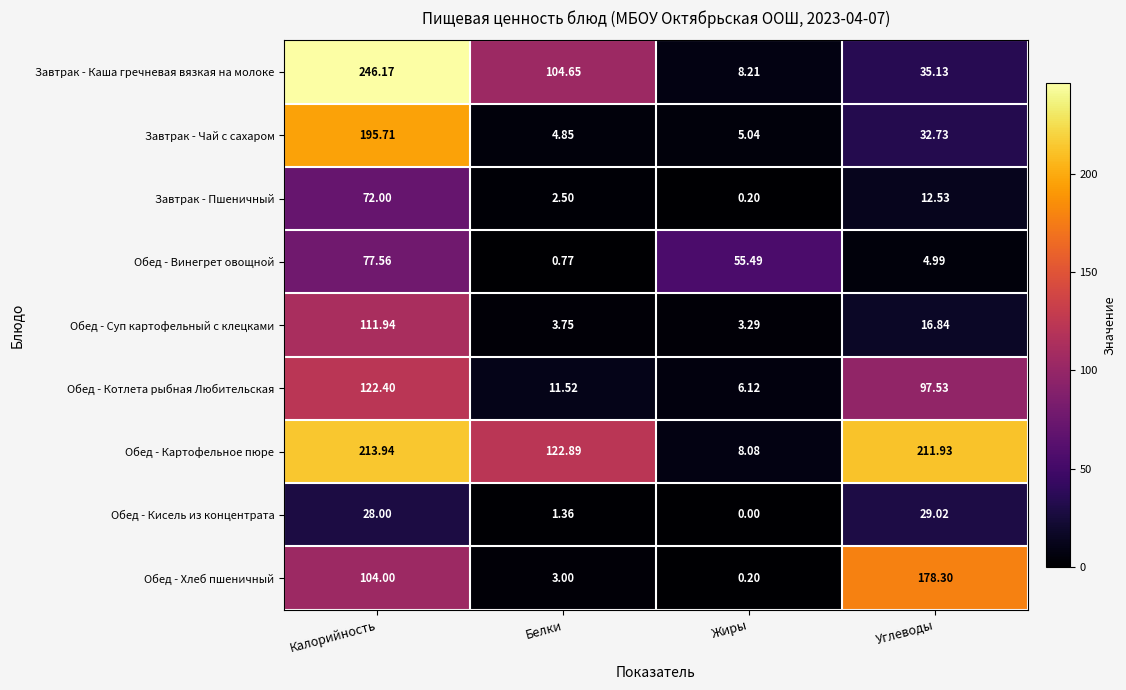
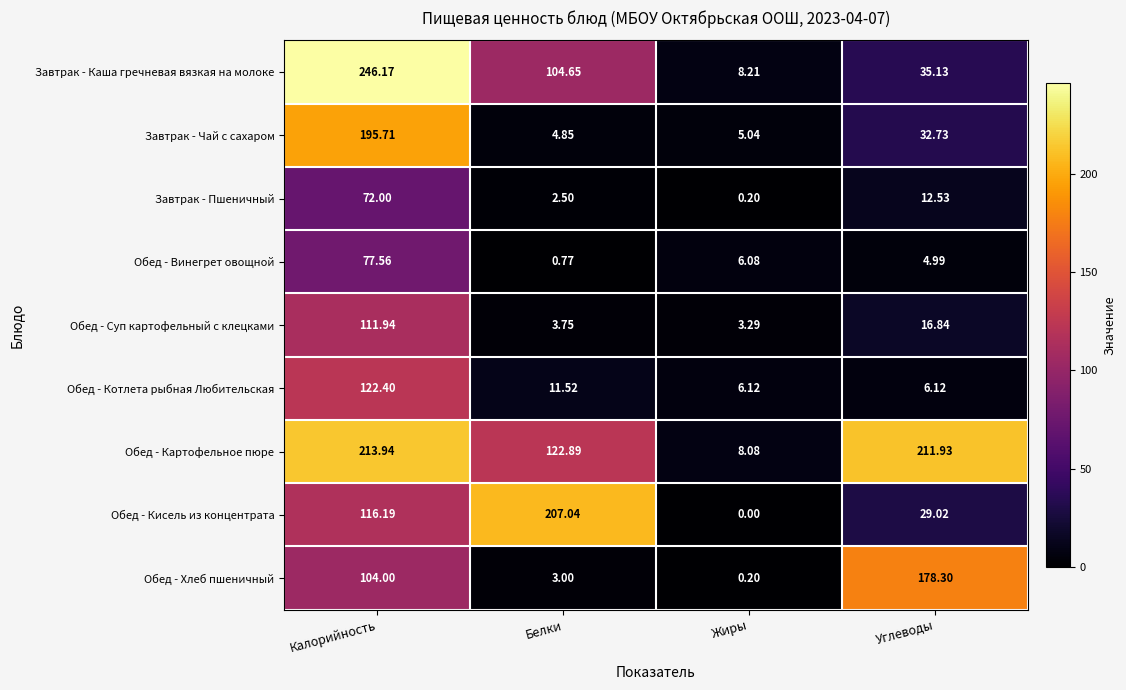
  {
    "Завтрак - Каша гречневая вязкая на молоке": {
      "Калорийность": 246.17,
      "Белки": 104.65,
      "Жиры": 8.21,
      "Углеводы": 35.13
    },
    "Завтрак - Чай с сахаром": {
      "Калорийность": 195.71,
      "Белки": 4.85,
      "Жиры": 5.04,
      "Углеводы": 32.73
    },
    "Завтрак - Пшеничный": {
      "Калорийность": 72.00,
      "Белки": 2.50,
      "Жиры": 0.20,
      "Углеводы": 12.53
    },
    "Обед - Винегрет овощной": {
      "Калорийность": 77.56,
      "Белки": 0.77,
-     "Жиры": 55.49,
+     "Жиры": 6.08,
      "Углеводы": 4.99
    },
    "Обед - Суп картофельный с клецками": {
      "Калорийность": 111.94,
      "Белки": 3.75,
      "Жиры": 3.29,
      "Углеводы": 16.84
    },
    "Обед - Котлета рыбная Любительская": {
      "Калорийность": 122.40,
      "Белки": 11.52,
      "Жиры": 6.12,
-     "Углеводы": 97.53
+     "Углеводы": 6.12
    },
    "Обед - Картофельное пюре": {
      "Калорийность": 213.94,
      "Белки": 122.89,
      "Жиры": 8.08,
      "Углеводы": 211.93
    },
    "Обед - Кисель из концентрата": {
-     "Калорийность": 28.00,
-     "Белки": 1.36,
+     "Калорийность": 116.19,
+     "Белки": 207.04,
      "Жиры": 0.00,
      "Углеводы": 29.02
    },
    "Обед - Хлеб пшеничный": {
      "Калорийность": 104.00,
      "Белки": 3.00,
      "Жиры": 0.20,
      "Углеводы": 178.30
    }
  }
